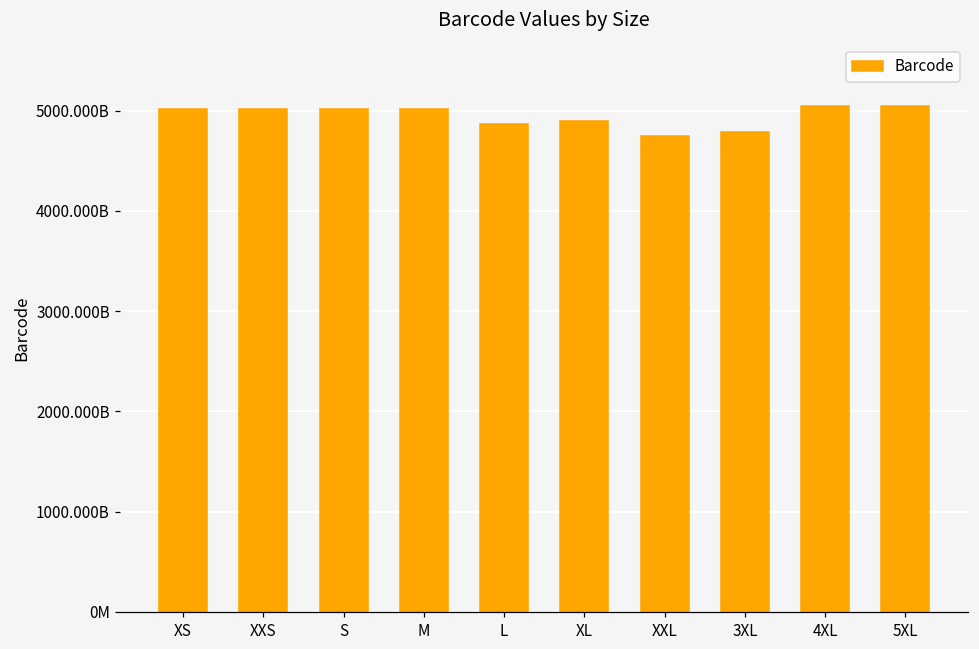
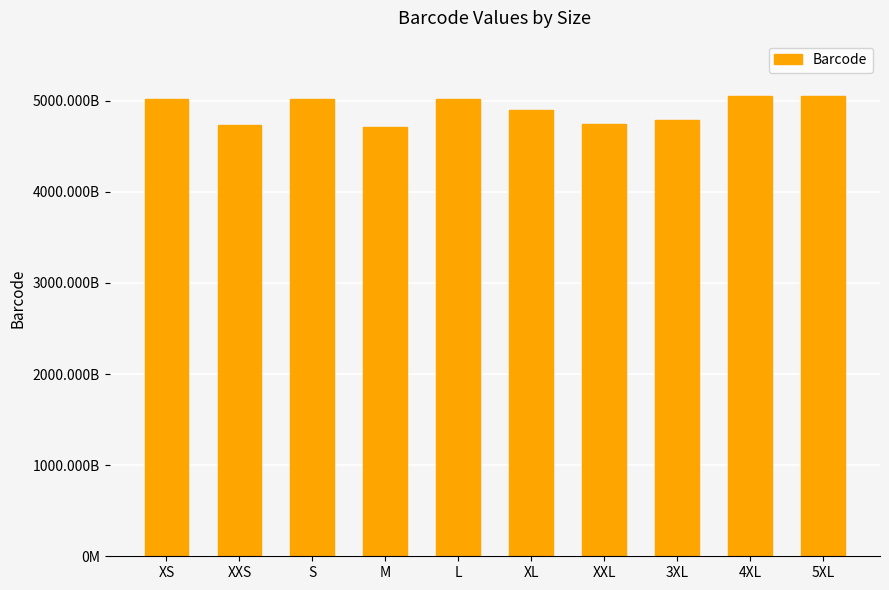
  {
    "XS": 5000000000000,
-   "XXS": 5000000000000,
+   "XXS": 4700000000000,
    "S": 5000000000000,
-   "M": 5000000000000,
-   "L": 4900000000000,
+   "M": 4700000000000,
+   "L": 5000000000000,
    "XL": 4900000000000,
    "XXL": 4700000000000,
    "3XL": 4800000000000,
    "4XL": 5100000000000,
    "5XL": 5100000000000
  }
